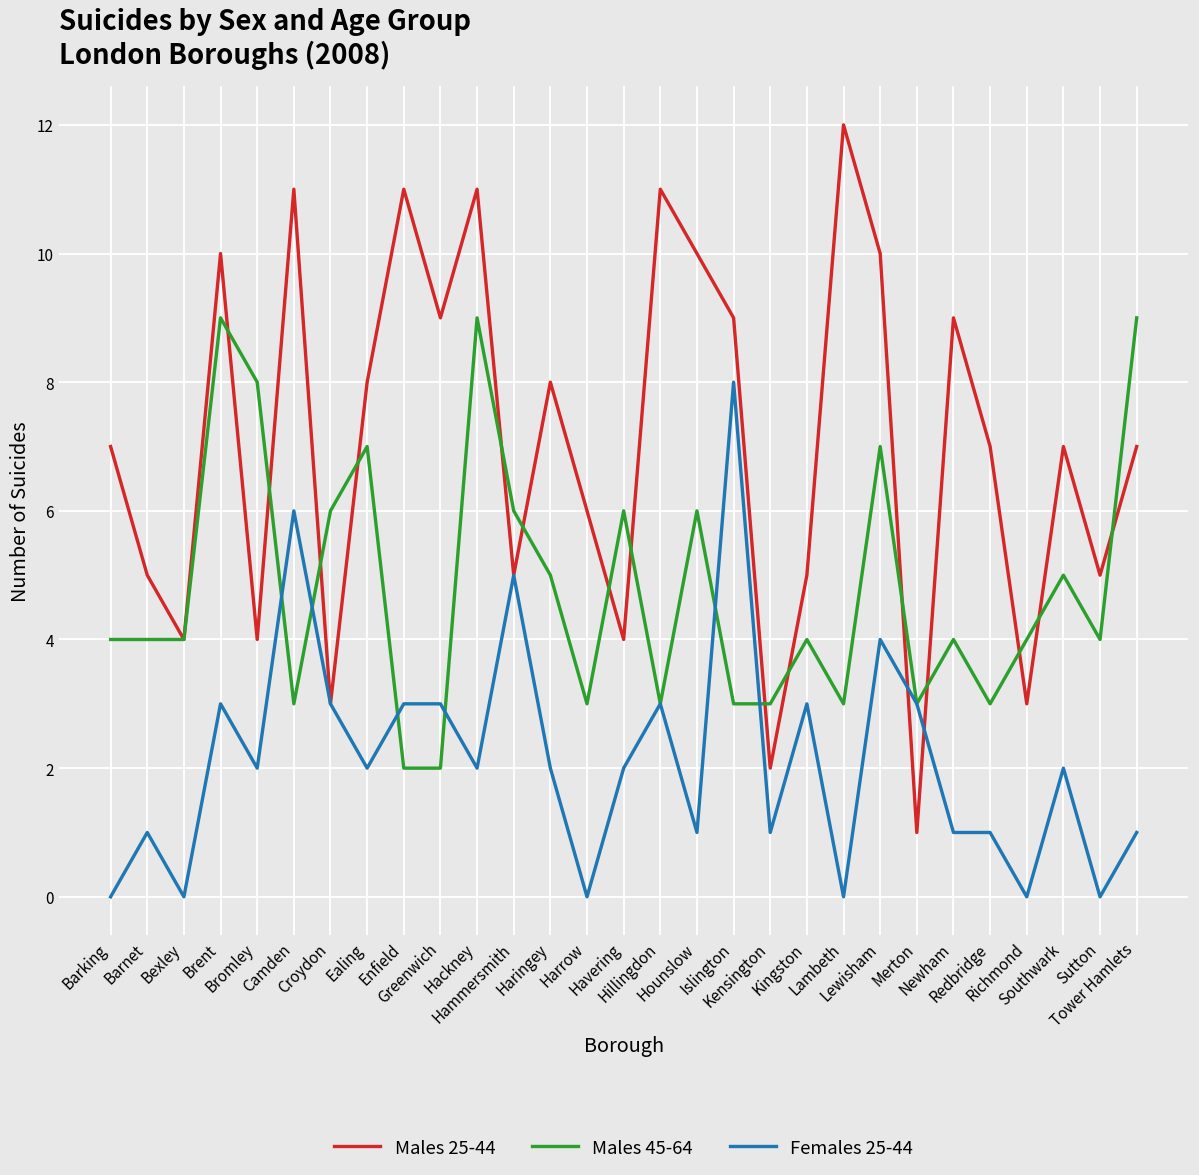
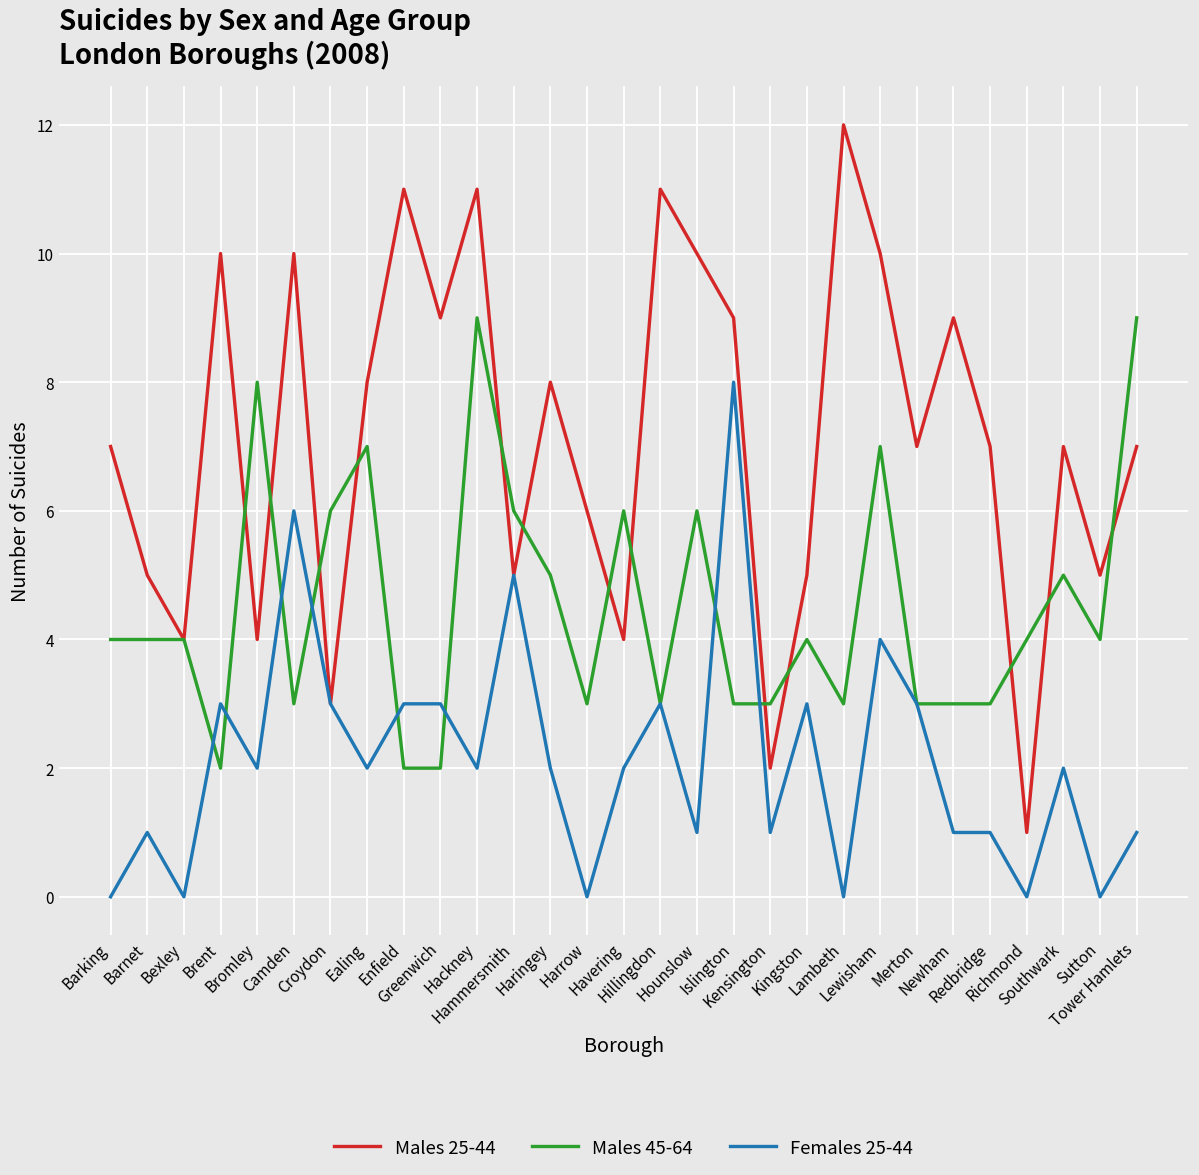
  {
    "Males 25-44": {
      "Barking": 7,
      "Barnet": 5,
      "Brent": 10,
      "Bromley": 4,
-     "Camden": 11,
+     "Camden": 10,
      "Ealing": 8,
      "Enfield": 11,
      "Greenwich": 9,
      "Hackney": 11,
      "Haringey": 8,
      "Harrow": 6,
      "Havering": 4,
      "Hillingdon": 11,
      "Hounslow": 10,
      "Islington": 9,
      "Kensington": 2,
      "Kingston": 5,
      "Lambeth": 12,
      "Lewisham": 10,
-     "Merton": 1,
+     "Merton": 7,
      "Newham": 9,
      "Redbridge": 7,
-     "Richmond": 3,
+     "Richmond": 1,
      "Southwark": 7,
      "Sutton": 5,
      "Tower Hamlets": 7
    },
    "Males 45-64": {
      "Barking": 4,
      "Barnet": 4,
-     "Brent": 9,
+     "Brent": 2,
      "Bromley": 8,
      "Camden": 3,
      "Croydon": 6,
      "Ealing": 7,
      "Enfield": 2,
      "Greenwich": 2,
      "Hackney": 9,
      "Hammersmith": 6,
      "Haringey": 5,
      "Harrow": 3,
      "Havering": 6,
      "Hounslow": 6,
      "Islington": 3,
      "Kensington": 3,
      "Kingston": 4,
      "Lambeth": 3,
      "Lewisham": 7,
-     "Newham": 4,
+     "Newham": 3,
      "Redbridge": 3,
      "Richmond": 4,
      "Southwark": 5,
      "Sutton": 4,
      "Tower Hamlets": 9
    },
    "Females 25-44": {
      "Barking": 0,
      "Barnet": 1,
      "Bexley": 0,
      "Brent": 3,
      "Bromley": 2,
      "Camden": 6,
      "Ealing": 2,
      "Enfield": 3,
      "Greenwich": 3,
      "Hackney": 2,
      "Haringey": 2,
      "Harrow": 0,
      "Havering": 2,
      "Hounslow": 1,
      "Islington": 8,
      "Kensington": 1,
      "Kingston": 3,
      "Lambeth": 0,
      "Lewisham": 4,
      "Newham": 1,
      "Redbridge": 1,
      "Richmond": 0,
      "Southwark": 2,
      "Sutton": 0,
      "Tower Hamlets": 1
    }
  }
